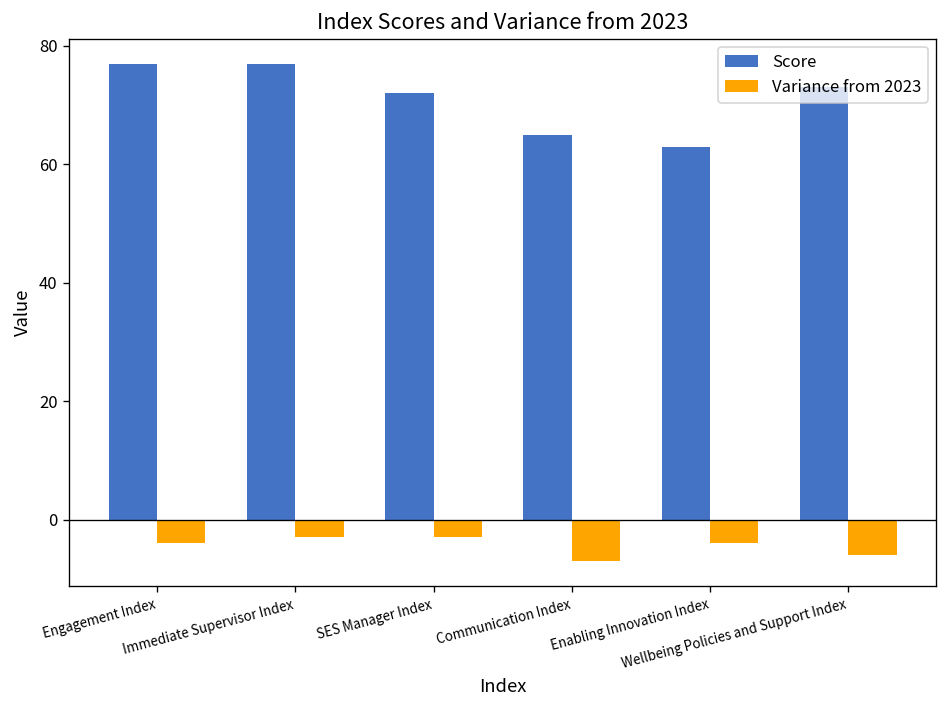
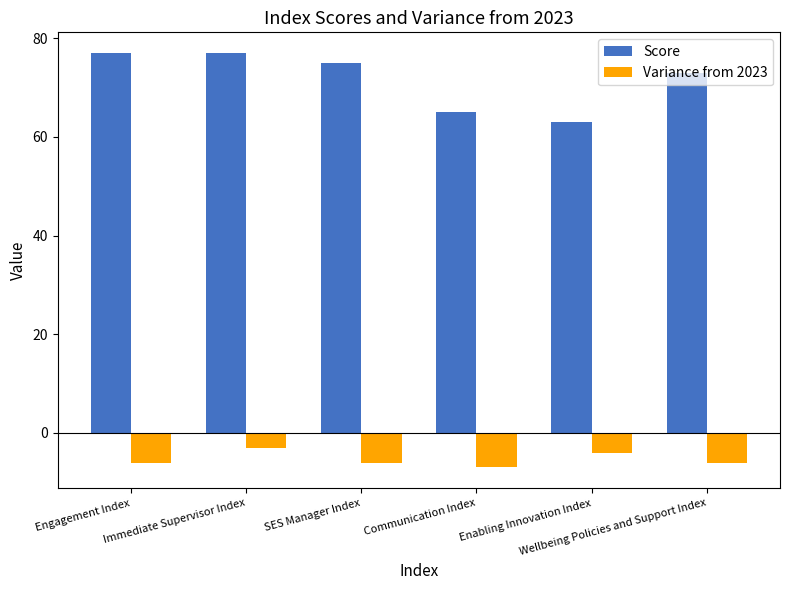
  {
    "Score": {
      "Engagement Index": 77,
      "Immediate Supervisor Index": 77,
-     "SES Manager Index": 72,
+     "SES Manager Index": 75,
      "Communication Index": 65,
      "Enabling Innovation Index": 63
    },
    "Variance from 2023": {
-     "Engagement Index": -4,
+     "Engagement Index": -6,
      "Immediate Supervisor Index": -3,
-     "SES Manager Index": -3,
+     "SES Manager Index": -6,
      "Communication Index": -7,
      "Enabling Innovation Index": -4,
      "Wellbeing Policies and Support Index": -6
    }
  }
